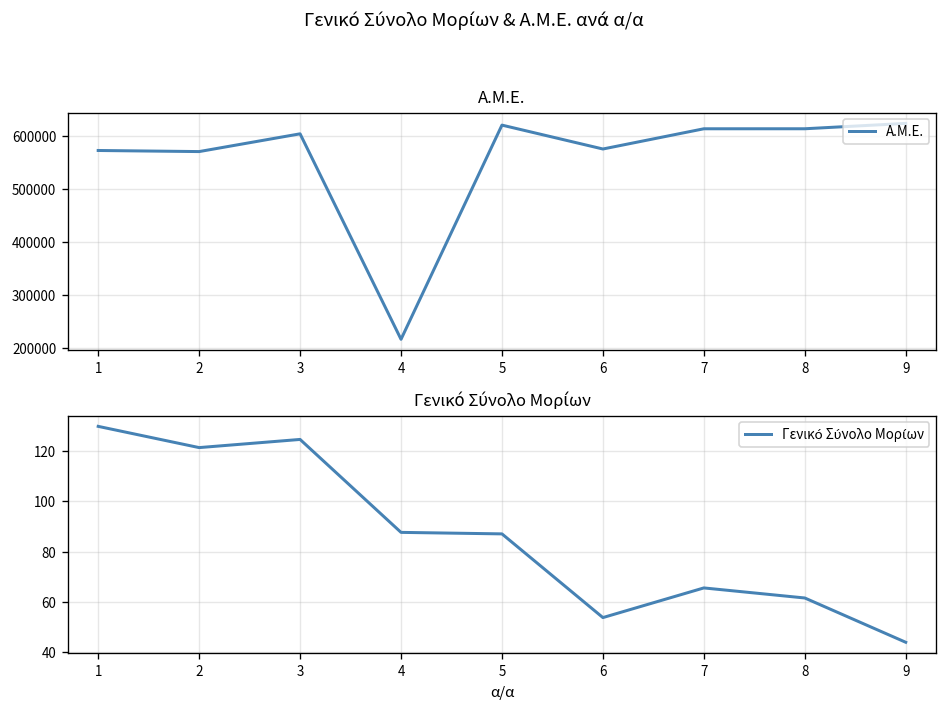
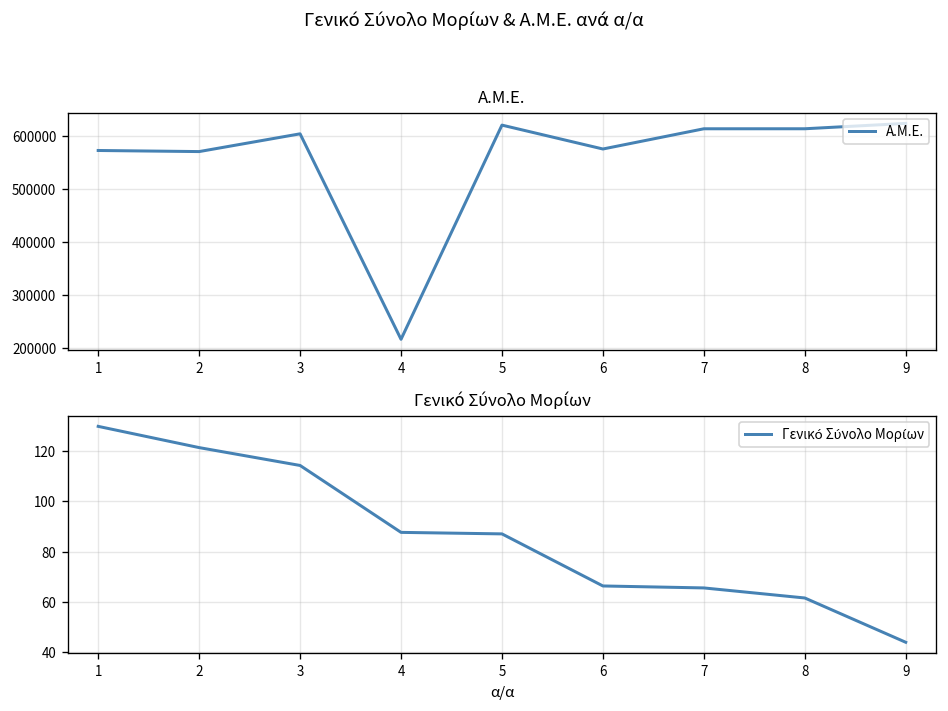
  {
    "Α.Μ.Ε.": {
      "1": 570000,
      "2": 570000,
      "3": 600000,
      "4": 220000,
      "5": 620000,
      "6": 570000,
      "7": 610000,
      "8": 610000
    },
    "Γενικό Σύνολο Μορίων": {
      "1": 130,
      "2": 121,
-     "3": 125,
+     "3": 114,
      "4": 88,
      "5": 87,
-     "6": 54,
+     "6": 66,
      "7": 66,
      "8": 62,
      "9": 44
    }
  }
